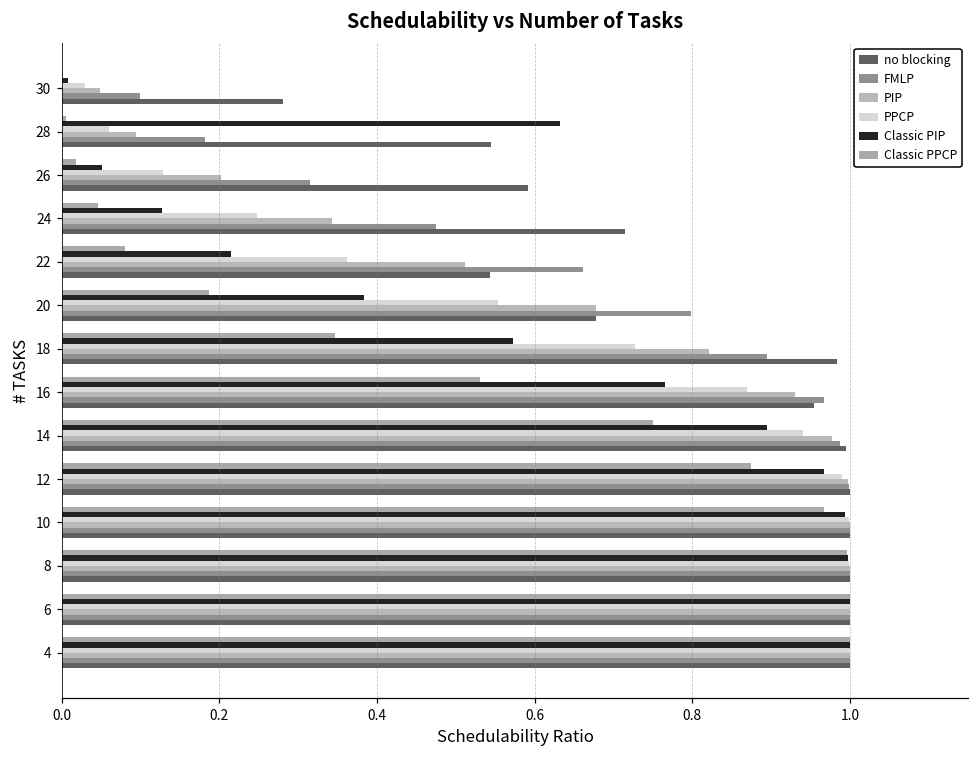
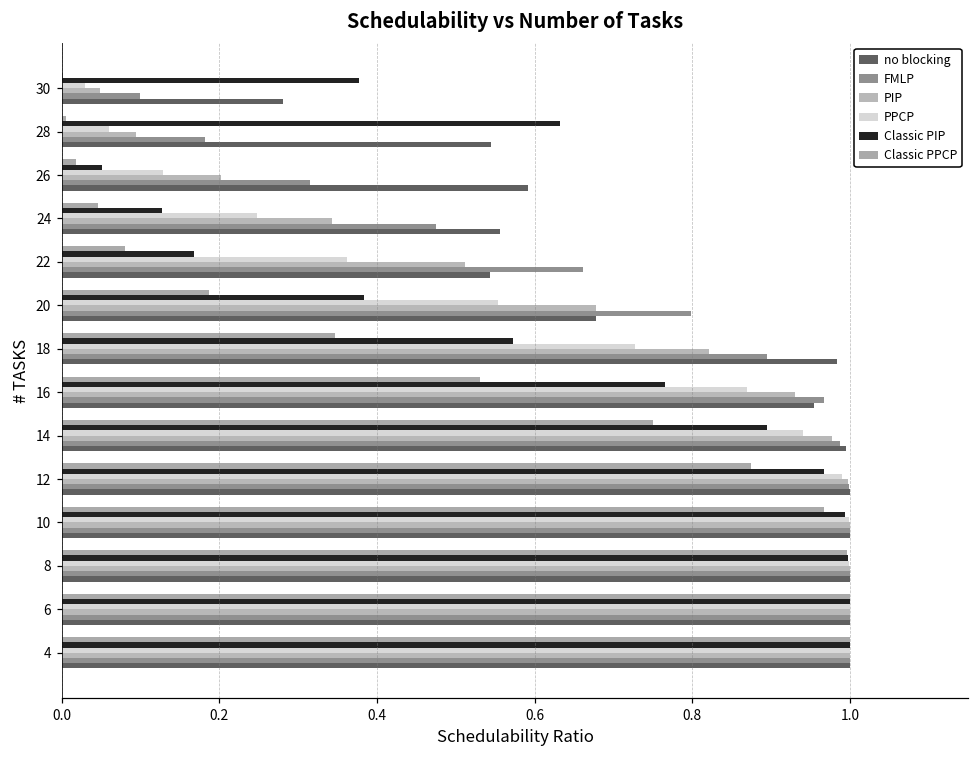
  {
    "no blocking": {
      "30": 0.28,
      "28": 0.54,
      "26": 0.59,
-     "24": 0.71,
+     "24": 0.56,
      "22": 0.54,
      "20": 0.68,
      "18": 0.98,
      "16": 0.95,
      "14": 1.00,
      "12": 1.00,
      "10": 1.00,
      "8": 1.00,
      "6": 1.00,
      "4": 1.00
    },
    "Classic PIP": {
-     "30": 0.01,
+     "30": 0.38,
      "28": 0.63,
      "26": 0.05,
      "24": 0.13,
-     "22": 0.21,
+     "22": 0.17,
      "20": 0.38,
      "18": 0.57,
      "16": 0.77,
      "14": 0.90,
      "12": 0.97,
      "10": 0.99,
      "8": 1.00,
      "6": 1.00,
      "4": 1.00
    }
  }
